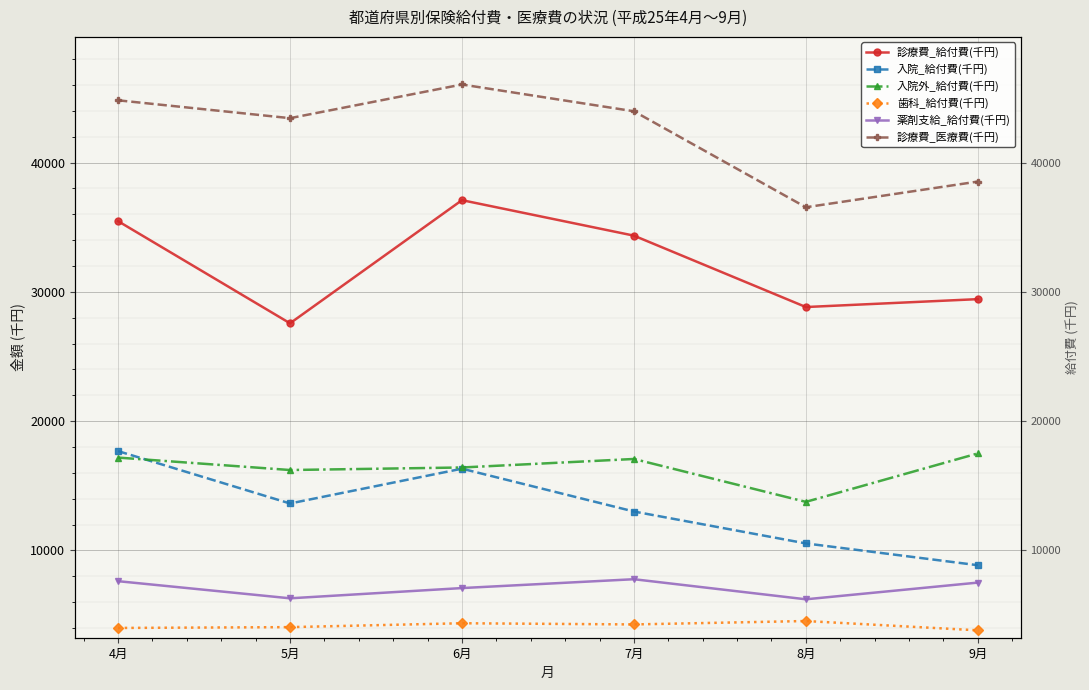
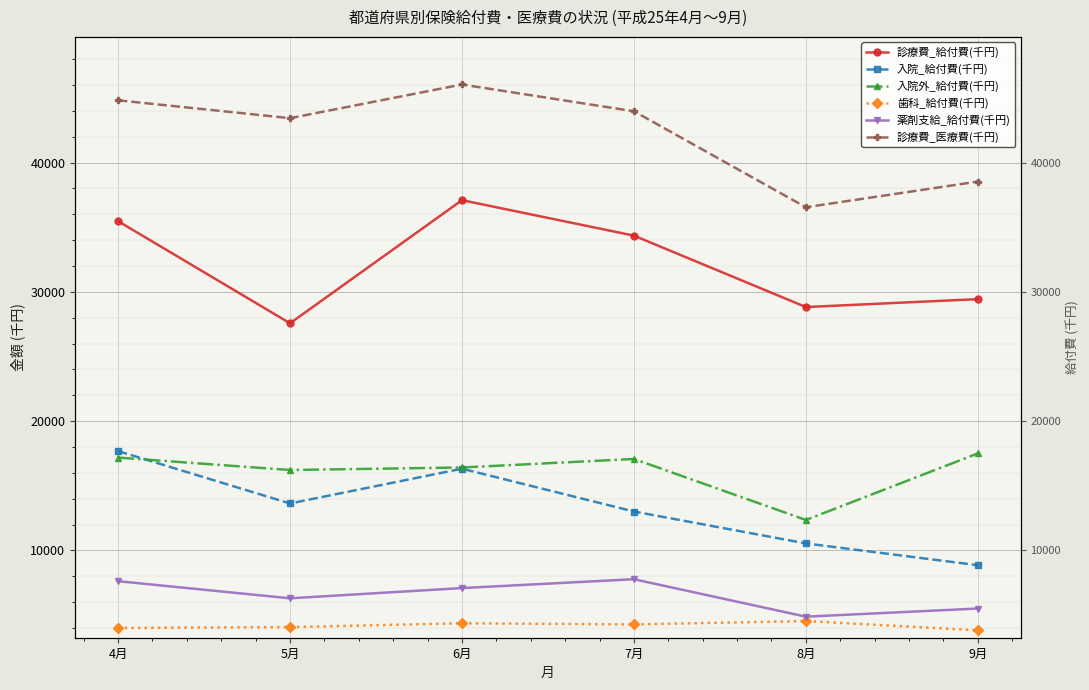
  {
    "診療費_給付費(千円)": {
      "4月": 35500,
      "5月": 27600,
      "6月": 37100,
      "7月": 34300,
      "8月": 28800,
      "9月": 29400
    },
    "入院_給付費(千円)": {
      "4月": 17700,
      "5月": 13600,
      "7月": 13000,
      "8月": 10500,
      "9月": 8900
    },
    "入院外_給付費(千円)": {
      "4月": 17200,
      "5月": 16200,
      "7月": 17100,
-     "8月": 13800,
+     "8月": 12400,
      "9月": 17500
    },
    "歯科_給付費(千円)": {
      "4月": 4000,
      "5月": 4100,
      "6月": 4400,
      "7月": 4300,
      "8月": 4500,
      "9月": 3800
    },
    "薬剤支給_給付費(千円)": {
      "4月": 7600,
      "5月": 6300,
      "6月": 7100,
      "7月": 7800,
-     "8月": 6200,
-     "9月": 7500
+     "8月": 4900,
+     "9月": 5500
    },
    "診療費_医療費(千円)": {
      "4月": 44800,
      "5月": 43400,
      "6月": 46000,
      "7月": 44000,
      "8月": 36500,
      "9月": 38500
    }
  }
